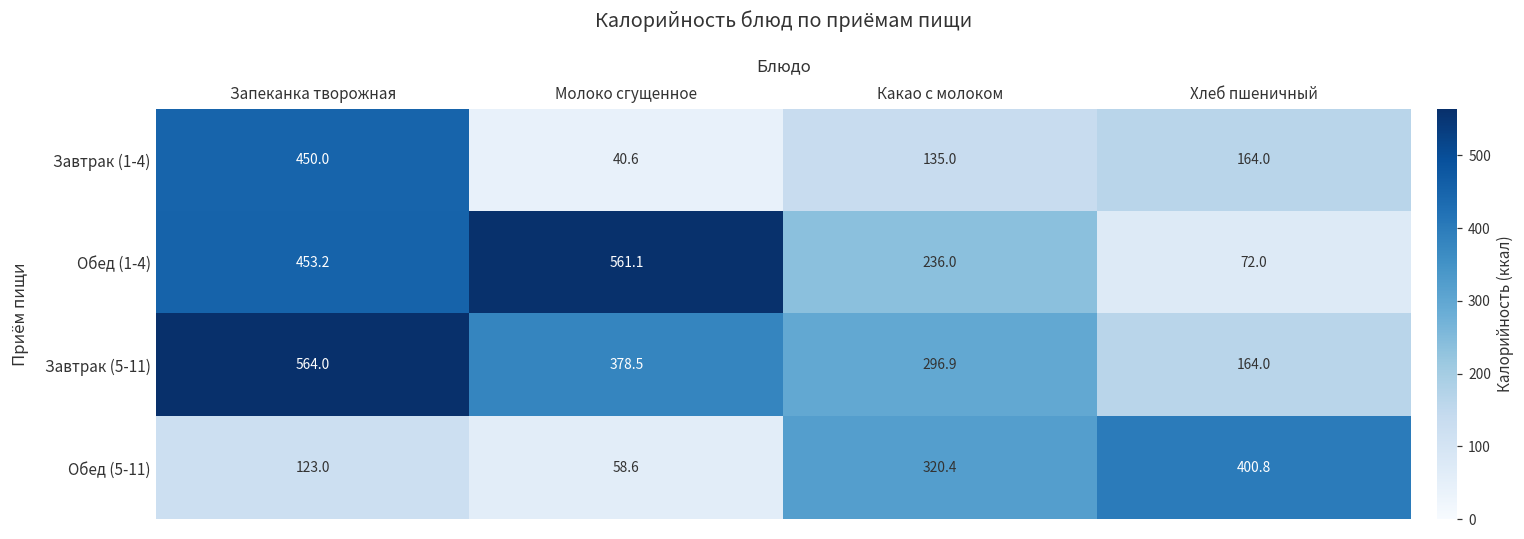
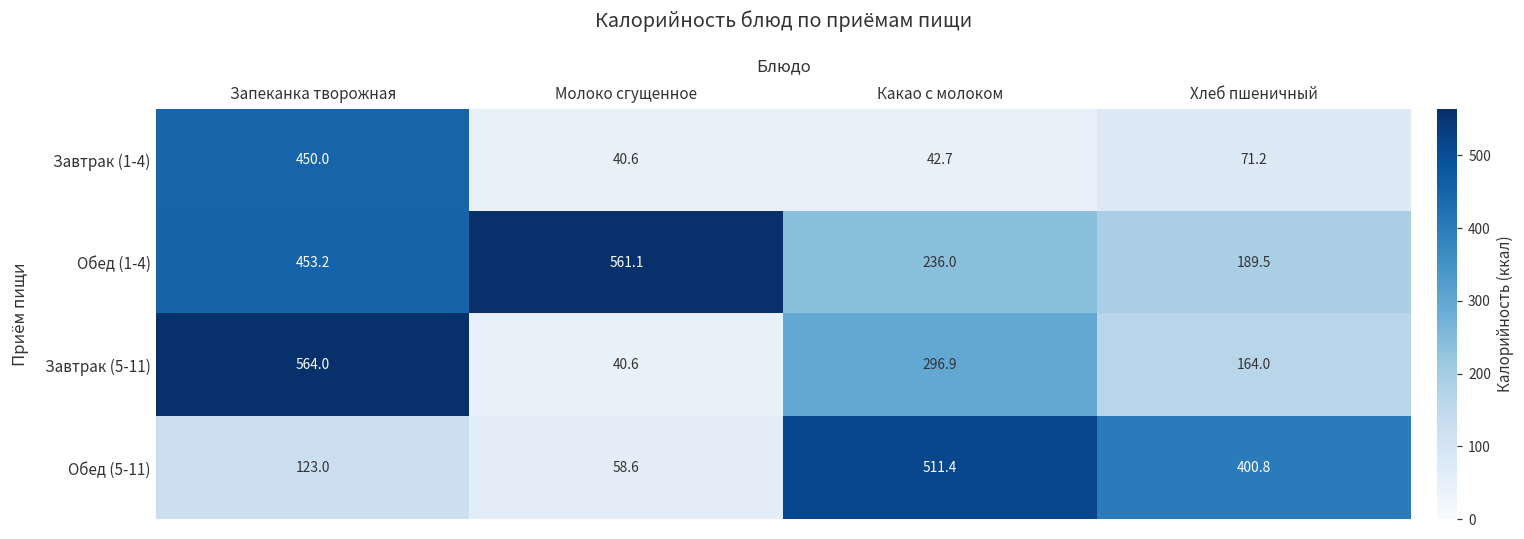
  {
    "Завтрак (1-4)": {
      "Запеканка творожная": 450.0,
      "Молоко сгущенное": 40.6,
-     "Какао с молоком": 135.0,
-     "Хлеб пшеничный": 164.0
+     "Какао с молоком": 42.7,
+     "Хлеб пшеничный": 71.2
    },
    "Обед (1-4)": {
      "Запеканка творожная": 453.2,
      "Молоко сгущенное": 561.1,
      "Какао с молоком": 236.0,
-     "Хлеб пшеничный": 72.0
+     "Хлеб пшеничный": 189.5
    },
    "Завтрак (5-11)": {
      "Запеканка творожная": 564.0,
-     "Молоко сгущенное": 378.5,
+     "Молоко сгущенное": 40.6,
      "Какао с молоком": 296.9,
      "Хлеб пшеничный": 164.0
    },
    "Обед (5-11)": {
      "Запеканка творожная": 123.0,
      "Молоко сгущенное": 58.6,
-     "Какао с молоком": 320.4,
+     "Какао с молоком": 511.4,
      "Хлеб пшеничный": 400.8
    }
  }
